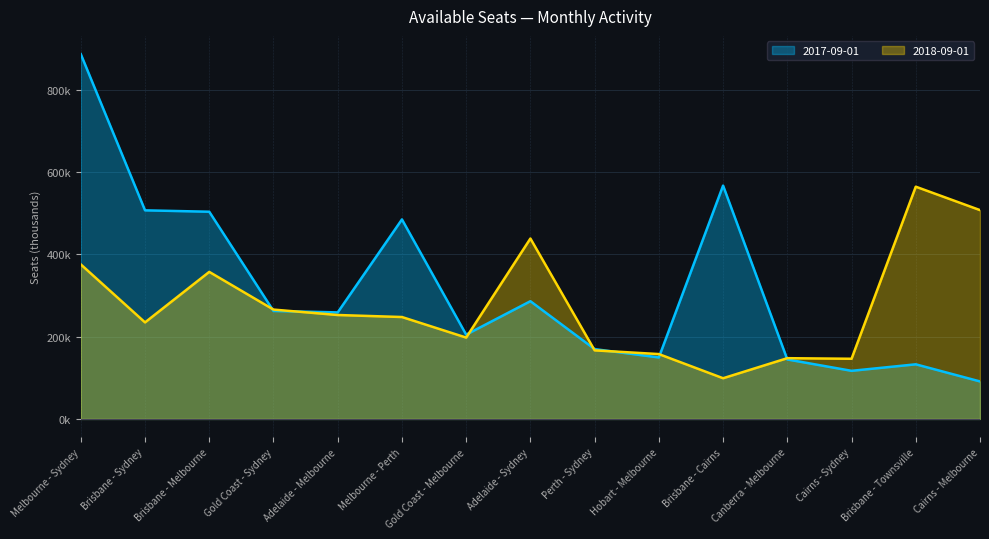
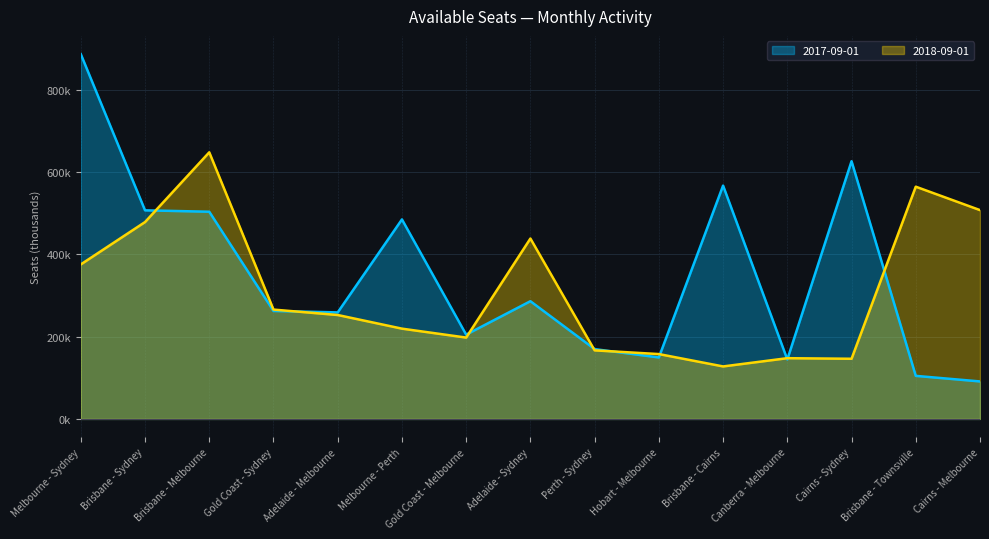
  {
    "2017-09-01": {
      "Melbourne - Sydney": 890000,
      "Brisbane - Sydney": 510000,
      "Brisbane - Melbourne": 500000,
      "Adelaide - Melbourne": 260000,
      "Melbourne - Perth": 480000,
      "Gold Coast - Melbourne": 200000,
      "Adelaide - Sydney": 290000,
      "Hobart - Melbourne": 150000,
      "Brisbane - Cairns": 570000,
-     "Cairns - Sydney": 120000,
-     "Brisbane - Townsville": 130000,
+     "Cairns - Sydney": 630000,
+     "Brisbane - Townsville": 100000,
      "Cairns - Melbourne": 90000
    },
    "2018-09-01": {
      "Melbourne - Sydney": 380000,
-     "Brisbane - Sydney": 230000,
-     "Brisbane - Melbourne": 360000,
+     "Brisbane - Sydney": 480000,
+     "Brisbane - Melbourne": 650000,
      "Adelaide - Melbourne": 250000,
-     "Melbourne - Perth": 250000,
+     "Melbourne - Perth": 220000,
      "Gold Coast - Melbourne": 200000,
      "Adelaide - Sydney": 440000,
      "Hobart - Melbourne": 160000,
-     "Brisbane - Cairns": 100000,
+     "Brisbane - Cairns": 130000,
      "Cairns - Sydney": 150000,
      "Brisbane - Townsville": 560000,
      "Cairns - Melbourne": 510000
    }
  }
